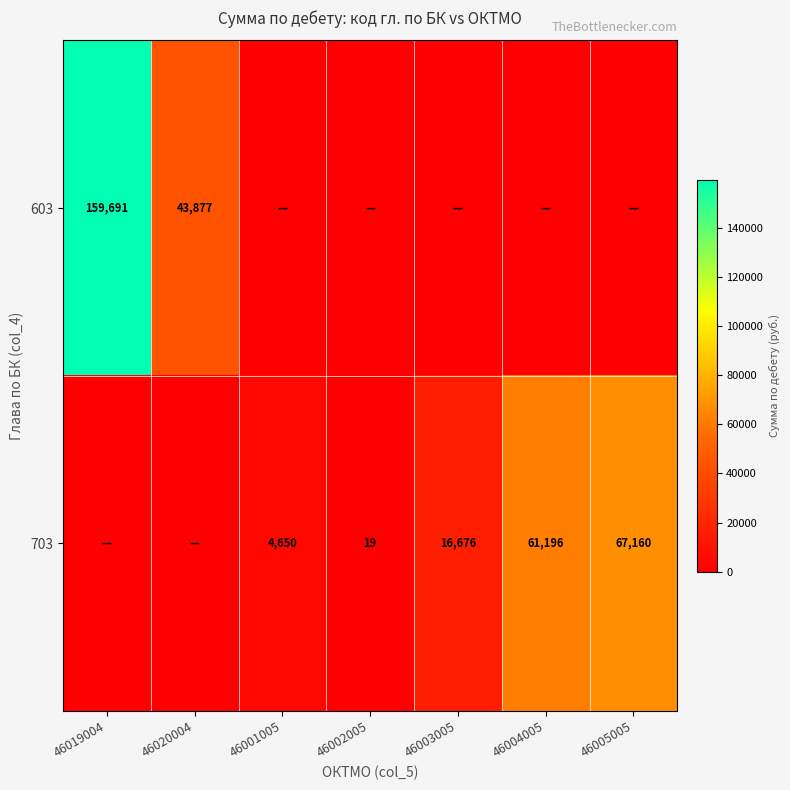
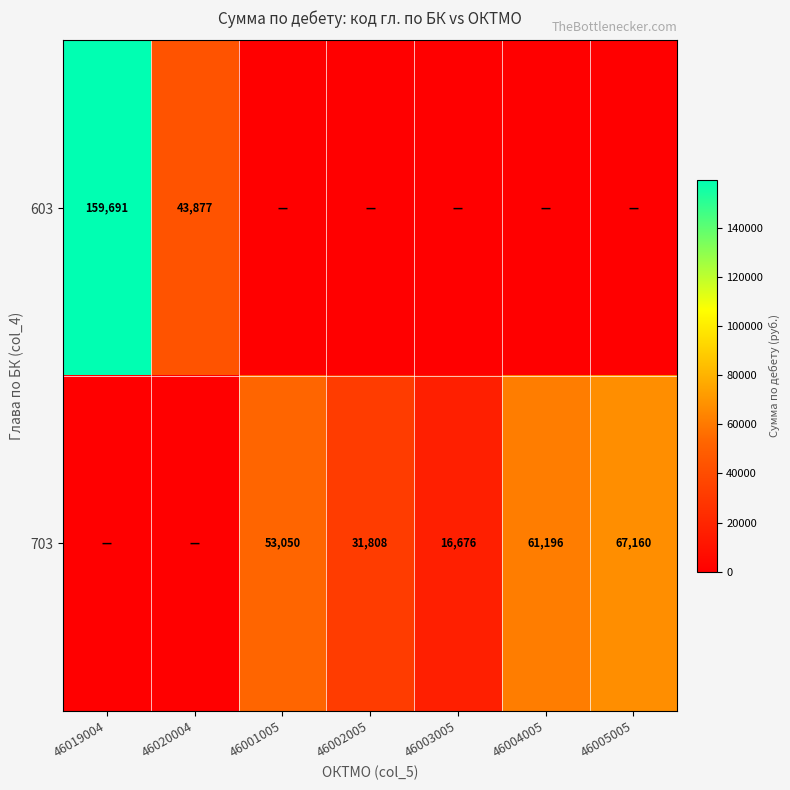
  {
    "603": {
      "46019004": "159,691",
      "46020004": "43,877"
    },
    "703": {
-     "46001005": "4,650",
-     "46002005": "19",
+     "46001005": "53,050",
+     "46002005": "31,808",
      "46003005": "16,676",
      "46004005": "61,196",
      "46005005": "67,160"
    }
  }
